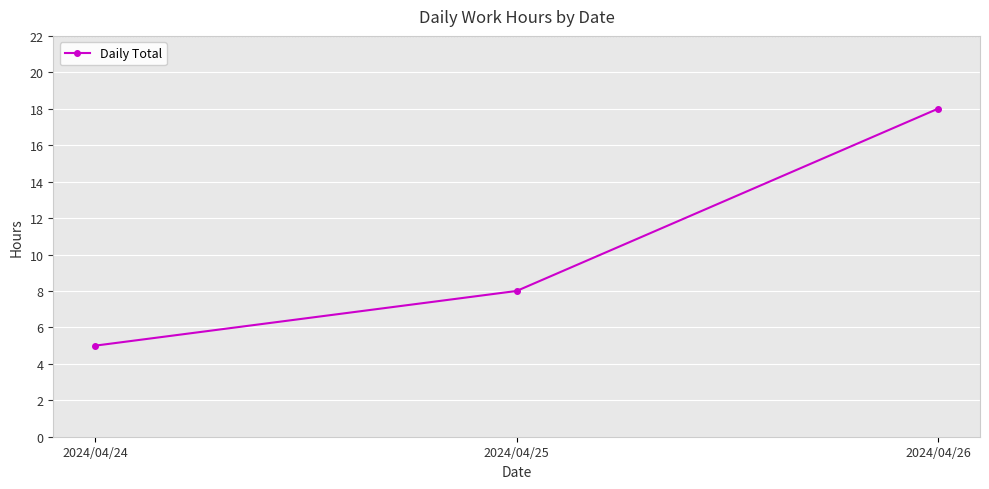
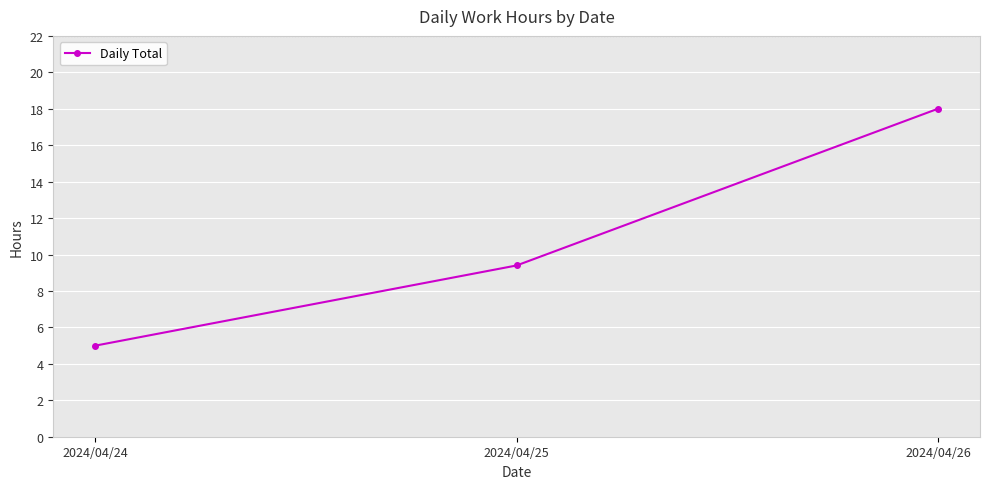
  {
    "2024/04/24": 5.0,
-   "2024/04/25": 8.0,
+   "2024/04/25": 9.4,
    "2024/04/26": 18.0
  }
